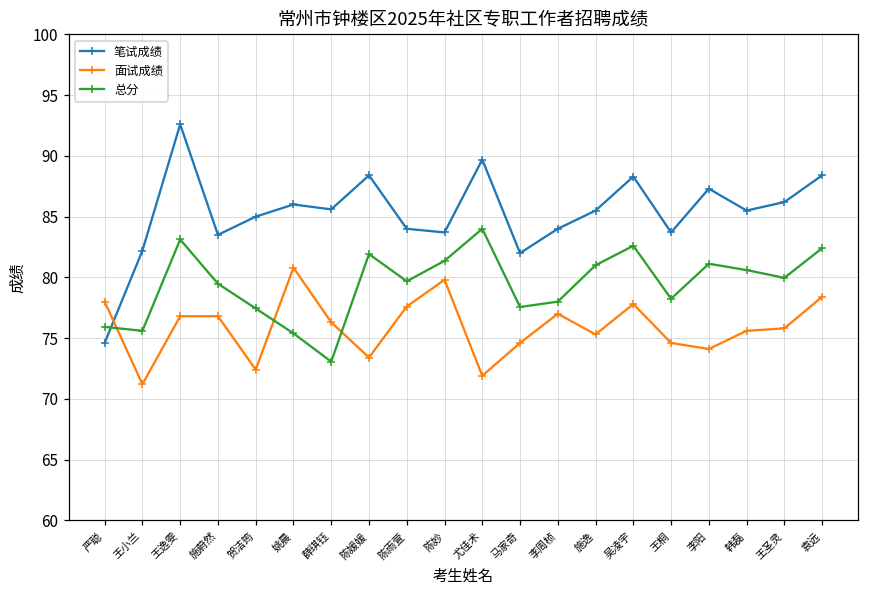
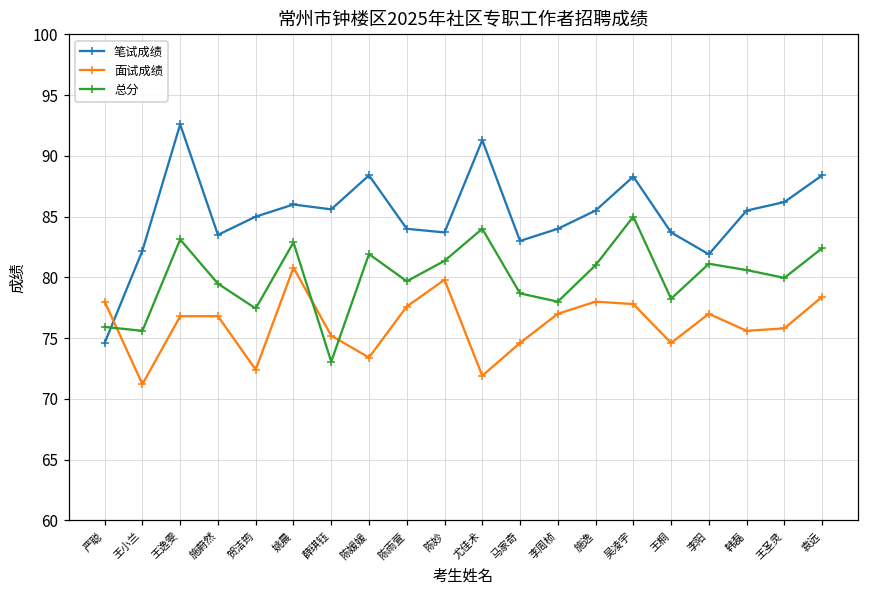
  {
    "笔试成绩": {
      "严聪": 74.6,
      "王小兰": 82.2,
      "王逸雯": 92.6,
      "施蔚然": 83.5,
      "贺洁筠": 85.0,
      "姚晨": 86.0,
      "薛琪钰": 85.6,
      "陈媛媛": 88.4,
      "陈雨萱": 84.0,
      "陈妙": 83.7,
-     "尤佳术": 89.7,
-     "马家奇": 82,
+     "尤佳术": 91.3,
+     "马家奇": 83,
      "李周桢": 84.0,
      "施逸": 85.5,
      "吴凌宇": 88.3,
      "王桐": 83.7,
-     "李阳": 87.3,
+     "李阳": 81.9,
      "韩磊": 85.5,
      "王圣灵": 86.2,
      "袁远": 88.4
    },
    "面试成绩": {
      "严聪": 78.0,
      "王小兰": 71.2,
      "王逸雯": 76.8,
      "施蔚然": 76.8,
      "贺洁筠": 72.4,
      "姚晨": 80.8,
-     "薛琪钰": 76.3,
+     "薛琪钰": 75.2,
      "陈媛媛": 73.4,
      "陈雨萱": 77.6,
      "陈妙": 79.8,
      "尤佳术": 71.9,
      "马家奇": 74.6,
      "李周桢": 77.0,
-     "施逸": 75.3,
+     "施逸": 78.0,
      "吴凌宇": 77.8,
      "王桐": 74.6,
-     "李阳": 74.1,
+     "李阳": 77.0,
      "韩磊": 75.6,
      "王圣灵": 75.8,
      "袁远": 78.4
    },
    "总分": {
      "严聪": 75.9,
      "王小兰": 75.6,
      "王逸雯": 83.1,
      "施蔚然": 79.5,
      "贺洁筠": 77.4,
-     "姚晨": 75.4,
+     "姚晨": 82.9,
      "薛琪钰": 73.1,
      "陈媛媛": 81.9,
      "陈雨萱": 79.7,
      "陈妙": 81.4,
      "尤佳术": 84.0,
-     "马家奇": 77.6,
+     "马家奇": 78.7,
      "李周桢": 78.0,
      "施逸": 81.0,
-     "吴凌宇": 82.6,
+     "吴凌宇": 85.0,
      "王桐": 78.2,
      "李阳": 81.1,
      "韩磊": 80.6,
      "王圣灵": 80.0,
      "袁远": 82.4
    }
  }
